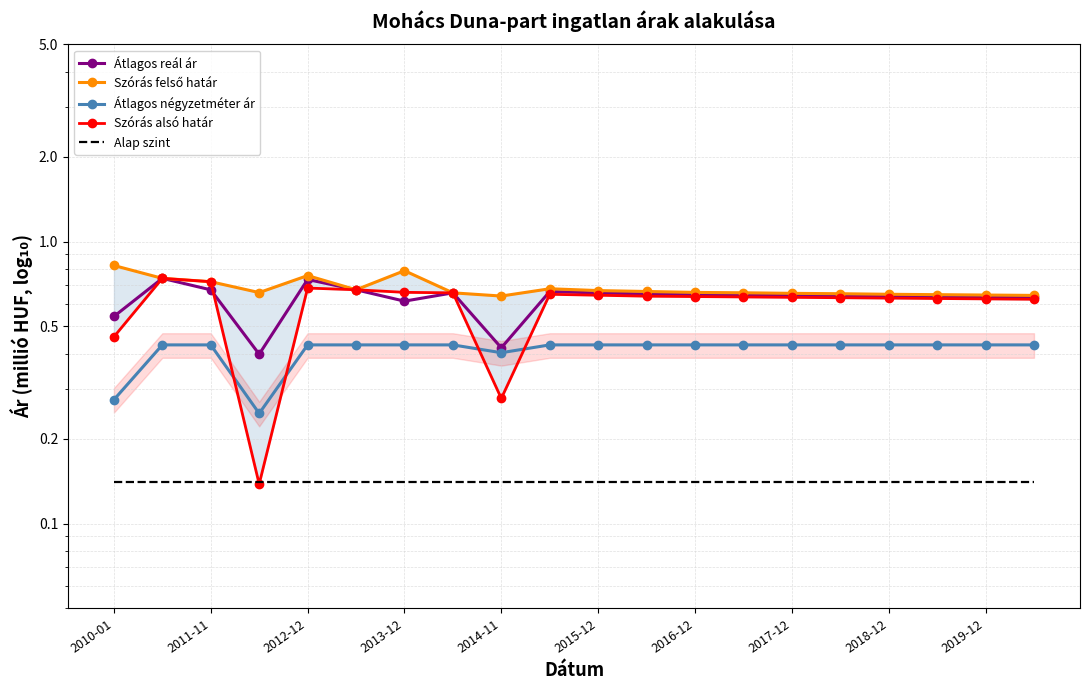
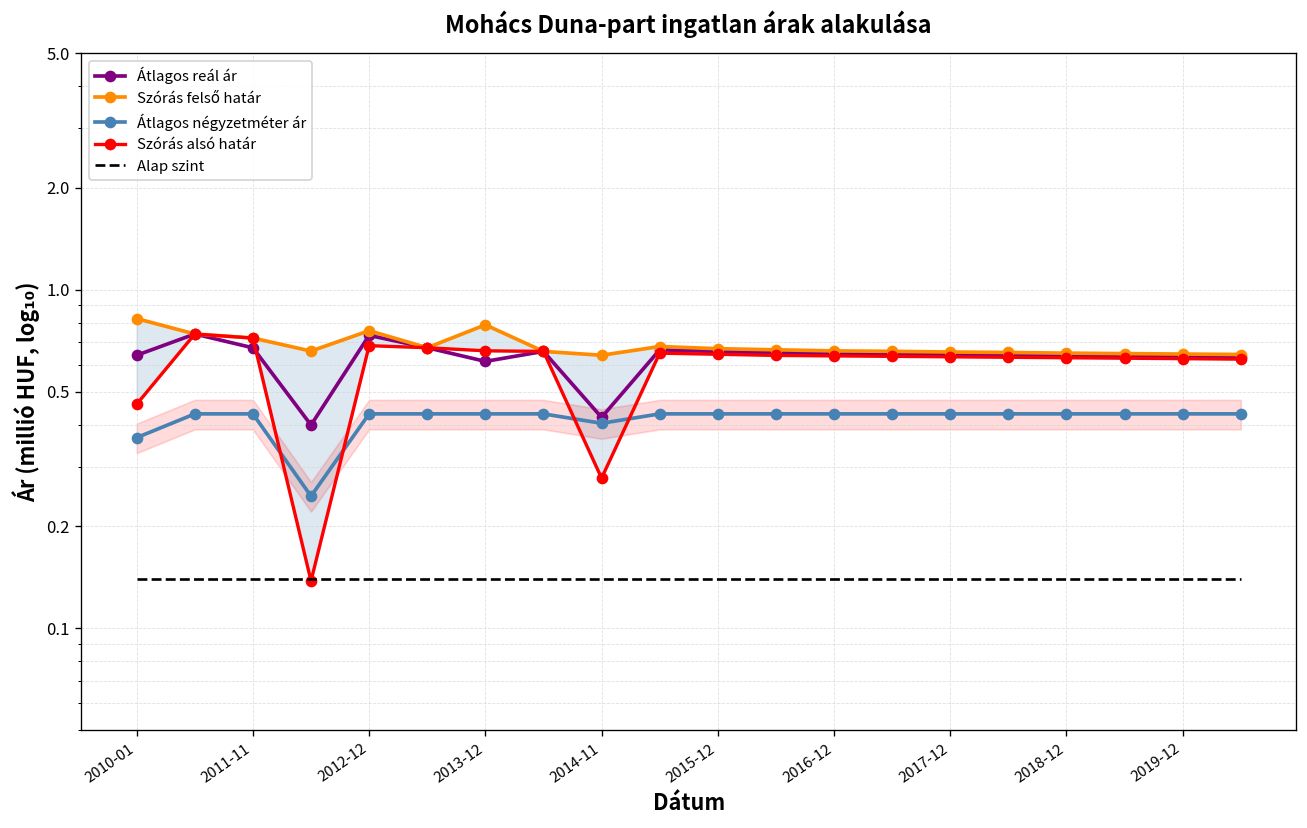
  {
    "Átlagos reál ár": {
-     "2010-01": 0.54,
+     "2010-01": 0.64,
      "2011-11": 0.67,
      "2012-12": 0.73,
      "2013-12": 0.61,
      "2014-11": 0.42
    },
    "Szórás felső határ": {
      "2010-01": 0.82,
      "2012-12": 0.76,
      "2013-12": 0.79,
      "2014-11": 0.64
    },
    "Átlagos négyzetméter ár": {
-     "2010-01": 0.27,
+     "2010-01": 0.37,
      "2011-11": 0.43,
      "2012-12": 0.43,
      "2013-12": 0.43,
      "2014-11": 0.40,
      "2015-12": 0.43,
      "2016-12": 0.43,
      "2017-12": 0.43,
      "2018-12": 0.43,
      "2019-12": 0.43
    },
    "Alap szint": {
      "2010-01": 0.14,
      "2011-11": 0.14,
      "2012-12": 0.14,
      "2013-12": 0.14,
      "2014-11": 0.14,
      "2015-12": 0.14,
      "2016-12": 0.14,
      "2017-12": 0.14,
      "2018-12": 0.14,
      "2019-12": 0.14
    }
  }
